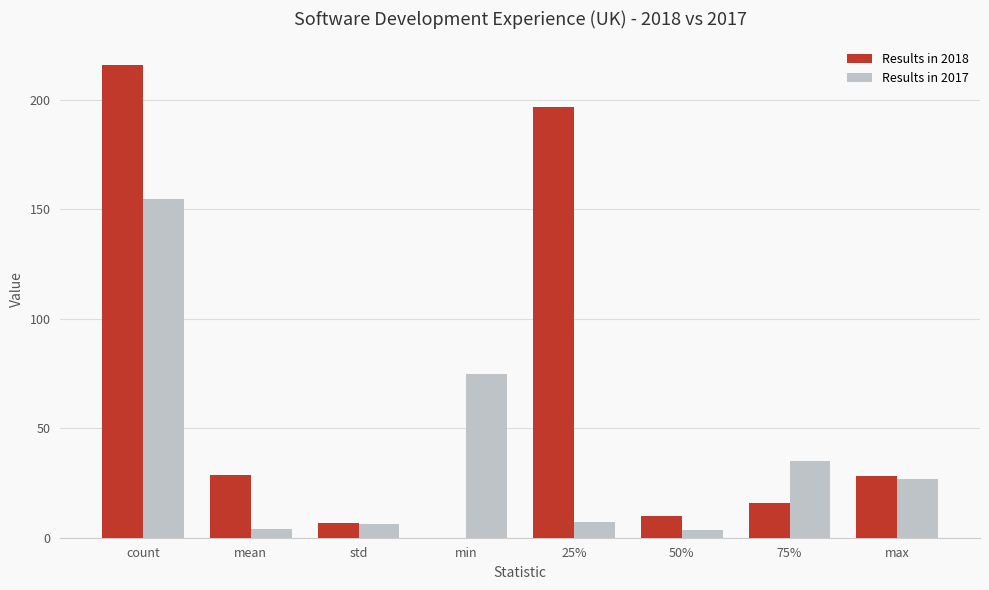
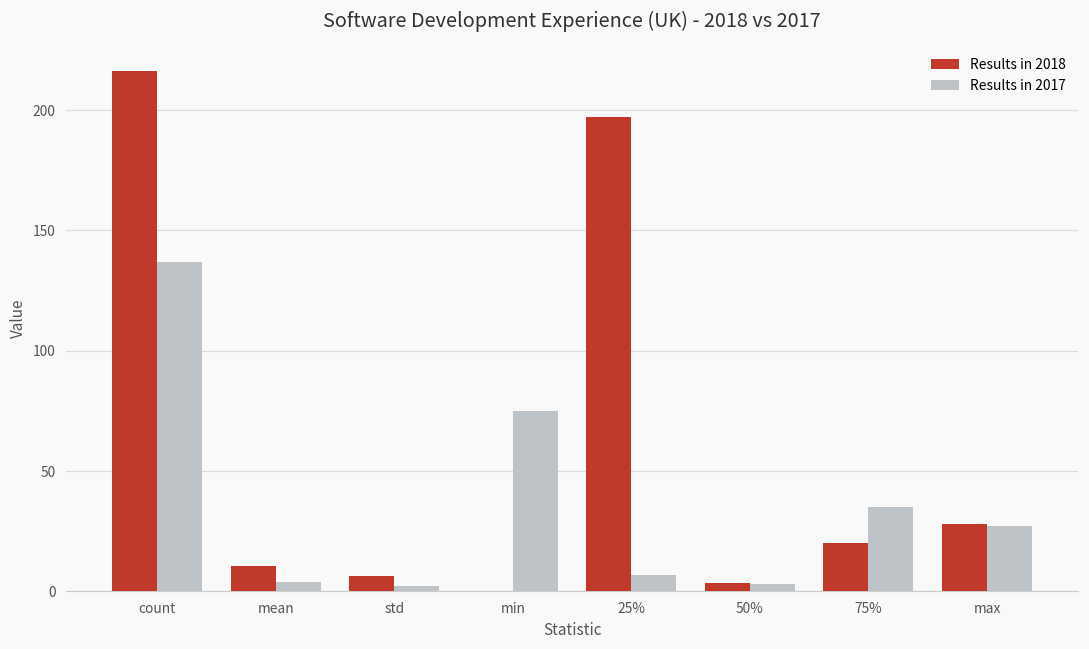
  {
    "Results in 2018": {
      "count": 216,
-     "mean": 29,
+     "mean": 11,
      "std": 7,
      "min": 0,
      "25%": 197,
-     "50%": 10,
-     "75%": 16,
+     "50%": 4,
+     "75%": 20,
      "max": 28
    },
    "Results in 2017": {
-     "count": 155,
+     "count": 137,
      "mean": 4,
-     "std": 6,
+     "std": 2,
      "min": 75,
      "25%": 7,
      "50%": 3,
      "75%": 35,
      "max": 27
    }
  }
